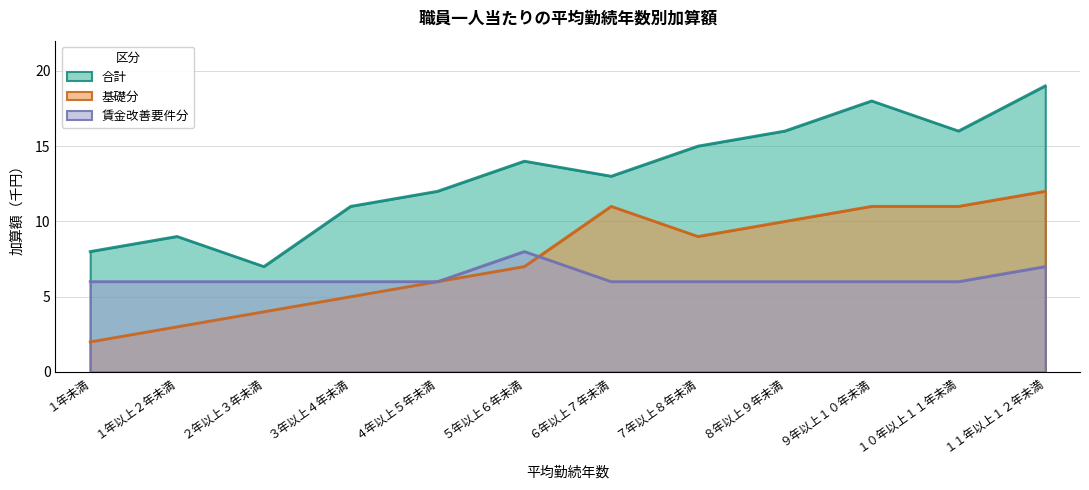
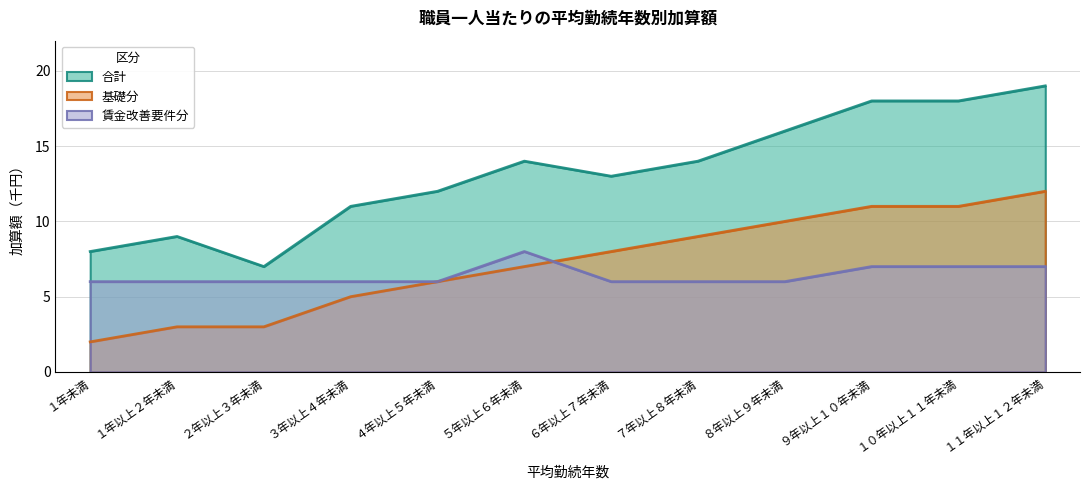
  {
    "合計": {
      "１年未満": 8,
      "１年以上２年未満": 9,
      "２年以上３年未満": 7,
      "３年以上４年未満": 11,
      "４年以上５年未満": 12,
      "５年以上６年未満": 14,
      "６年以上７年未満": 13,
-     "７年以上８年未満": 15,
+     "７年以上８年未満": 14,
      "８年以上９年未満": 16,
      "９年以上１０年未満": 18,
-     "１０年以上１１年未満": 16,
+     "１０年以上１１年未満": 18,
      "１１年以上１２年未満": 19
    },
    "基礎分": {
      "１年未満": 2,
      "１年以上２年未満": 3,
-     "２年以上３年未満": 4,
+     "２年以上３年未満": 3,
      "３年以上４年未満": 5,
      "５年以上６年未満": 7,
-     "６年以上７年未満": 11,
+     "６年以上７年未満": 8,
      "７年以上８年未満": 9,
      "８年以上９年未満": 10,
      "９年以上１０年未満": 11,
      "１０年以上１１年未満": 11,
      "１１年以上１２年未満": 12
    },
    "賃金改善要件分": {
      "１年未満": 6,
      "１年以上２年未満": 6,
      "２年以上３年未満": 6,
      "３年以上４年未満": 6,
      "５年以上６年未満": 8,
      "６年以上７年未満": 6,
      "７年以上８年未満": 6,
      "８年以上９年未満": 6,
-     "９年以上１０年未満": 6,
-     "１０年以上１１年未満": 6,
+     "９年以上１０年未満": 7,
+     "１０年以上１１年未満": 7,
      "１１年以上１２年未満": 7
    }
  }
